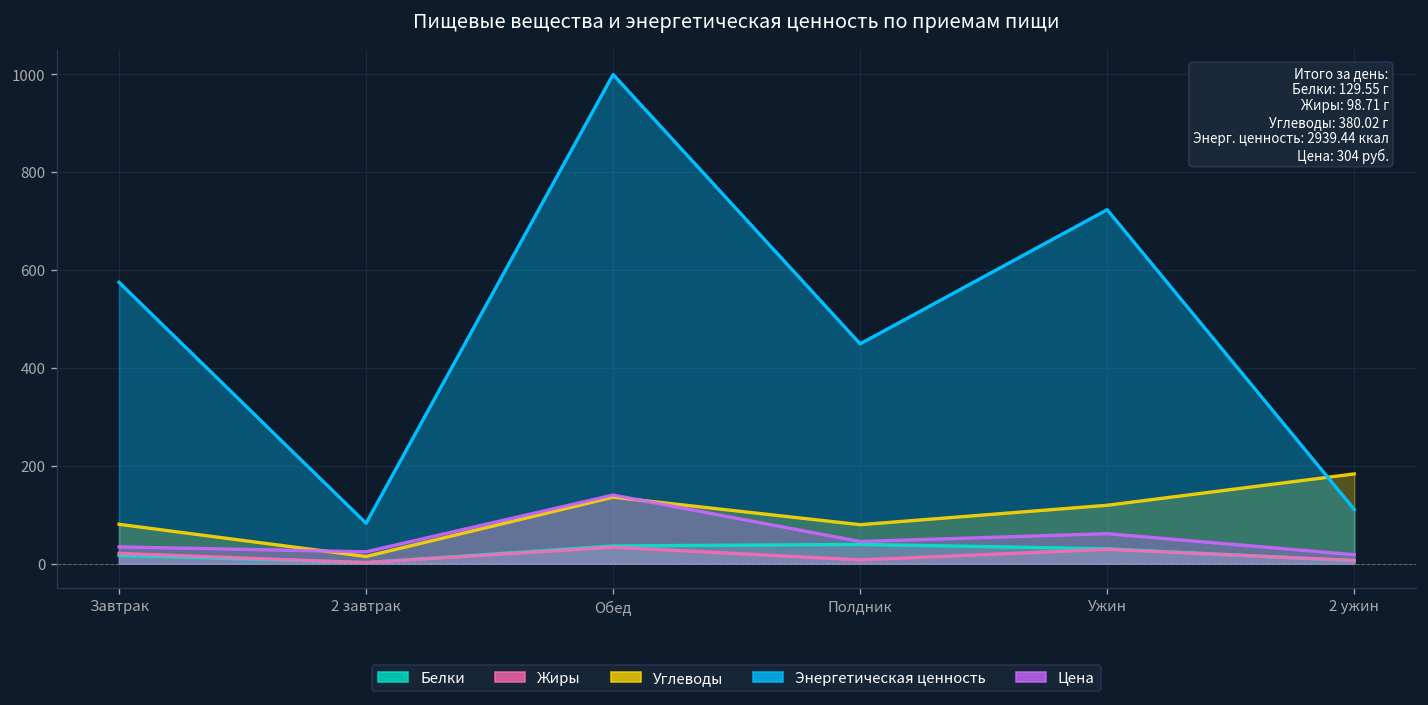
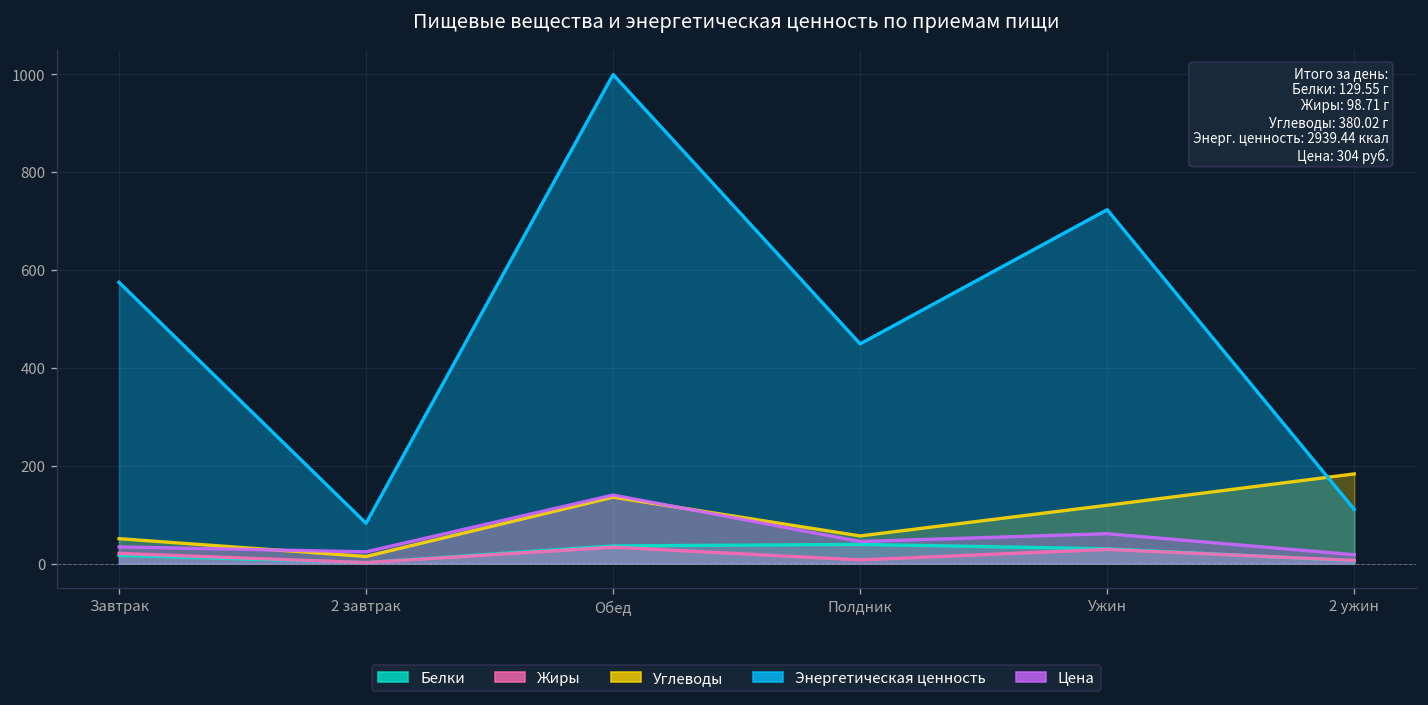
  {
    "Углеводы": {
-     "Завтрак": 80,
+     "Завтрак": 50,
      "2 завтрак": 10,
-     "Полдник": 80,
+     "Полдник": 60,
      "Ужин": 120,
      "2 ужин": 180
    }
  }
